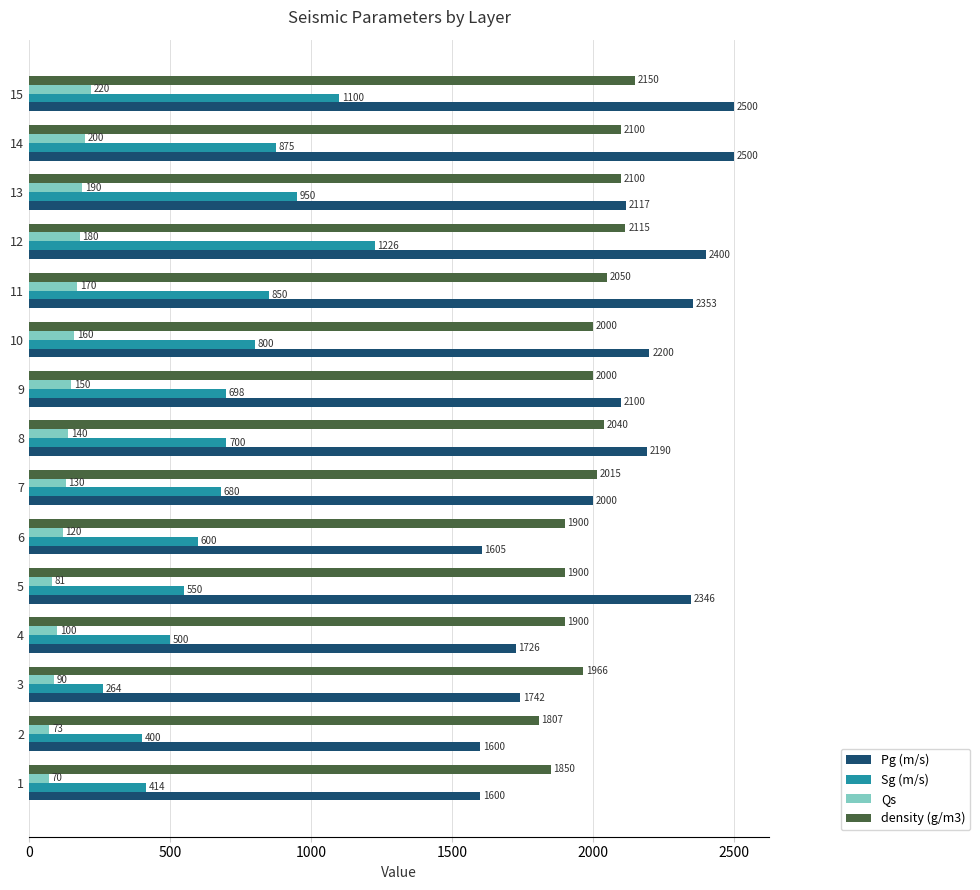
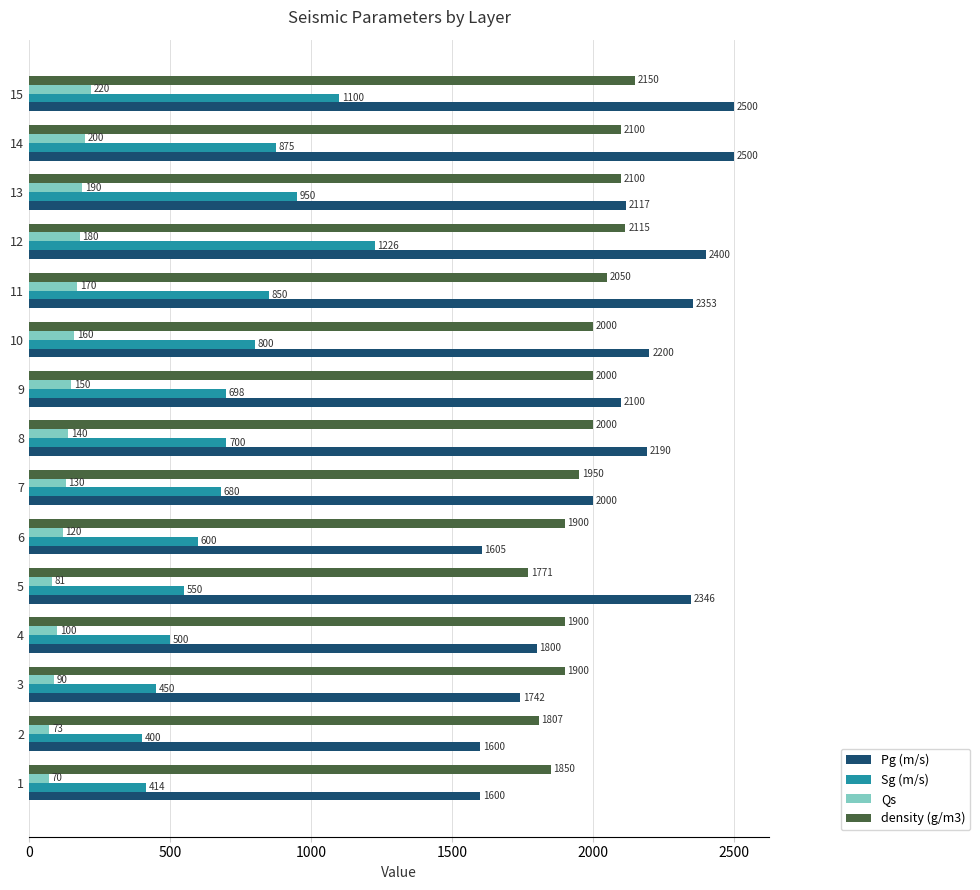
  {
    "Pg (m/s)": {
      "15": 2500,
      "14": 2500,
      "13": 2117,
      "12": 2400,
      "11": 2353,
      "10": 2200,
      "9": 2100,
      "8": 2190,
      "7": 2000,
      "6": 1605,
      "5": 2346,
-     "4": 1726,
+     "4": 1800,
      "3": 1742,
      "2": 1600,
      "1": 1600
    },
    "Sg (m/s)": {
      "15": 1100,
      "14": 875,
      "13": 950,
      "12": 1226,
      "11": 850,
      "10": 800,
      "9": 698,
      "8": 700,
      "7": 680,
      "6": 600,
      "5": 550,
      "4": 500,
-     "3": 264,
+     "3": 450,
      "2": 400,
      "1": 414
    },
    "Qs": {
      "15": 220,
      "14": 200,
      "13": 190,
      "12": 180,
      "11": 170,
      "10": 160,
      "9": 150,
      "8": 140,
      "7": 130,
      "6": 120,
      "5": 81,
      "4": 100,
      "3": 90,
      "2": 73,
      "1": 70
    },
    "density (g/m3)": {
      "15": 2150,
      "14": 2100,
      "13": 2100,
      "12": 2115,
      "11": 2050,
      "10": 2000,
      "9": 2000,
-     "8": 2040,
-     "7": 2015,
+     "8": 2000,
+     "7": 1950,
      "6": 1900,
-     "5": 1900,
+     "5": 1771,
      "4": 1900,
-     "3": 1966,
+     "3": 1900,
      "2": 1807,
      "1": 1850
    }
  }
